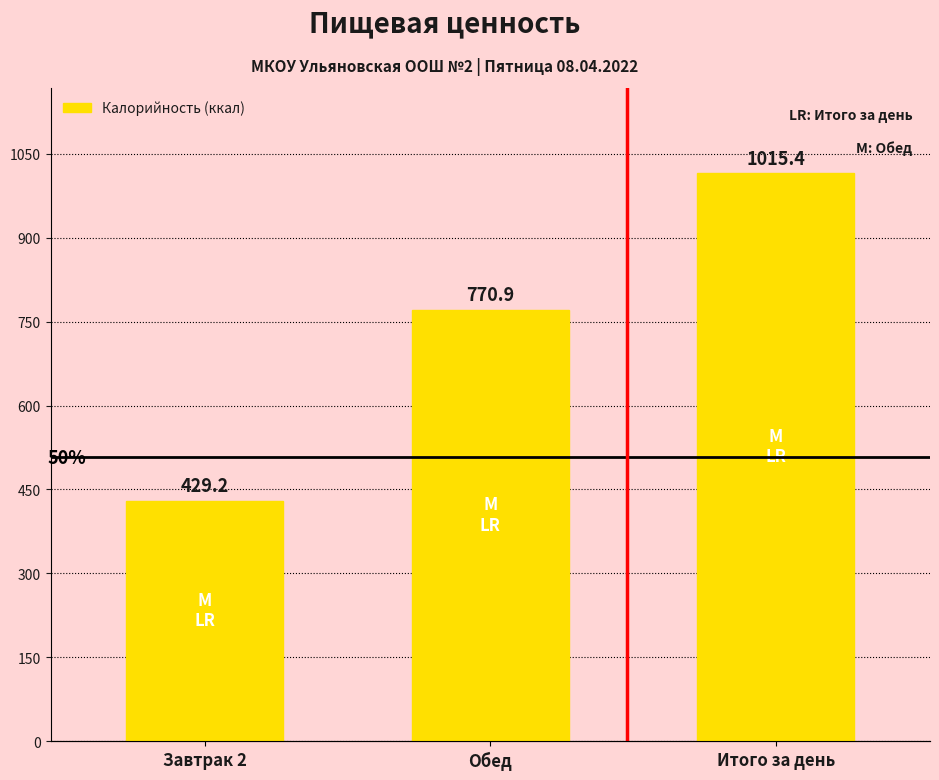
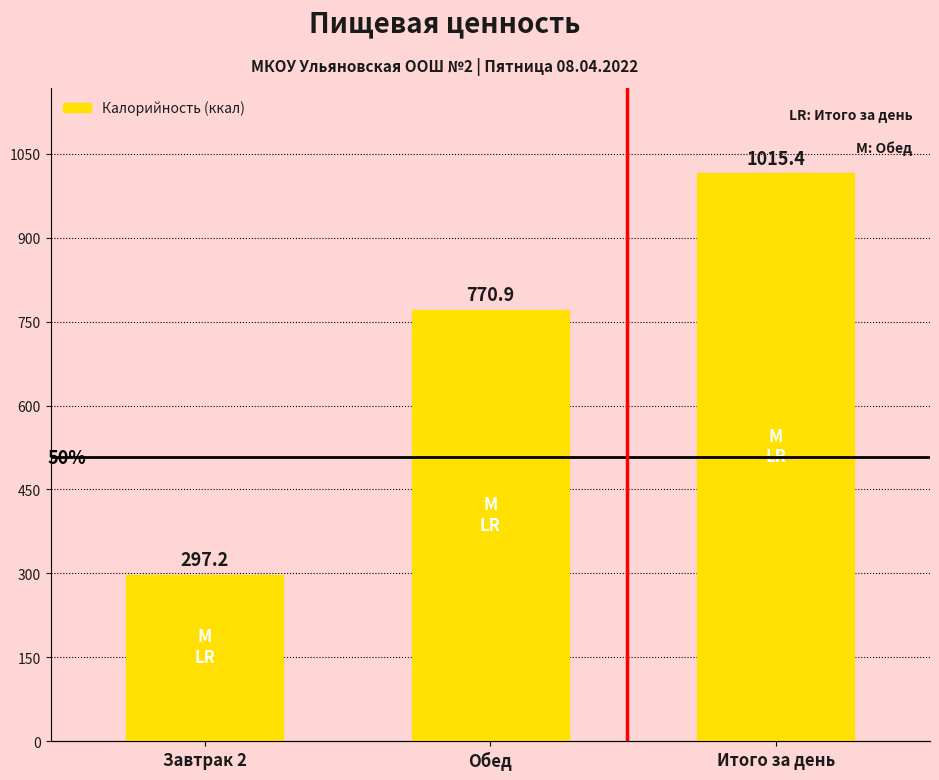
  {
    "Калорийность (ккал)": {
-     "Завтрак 2": 429.2,
+     "Завтрак 2": 297.2,
      "Обед": 770.9,
      "Итого за день": 1015.4
    }
  }
